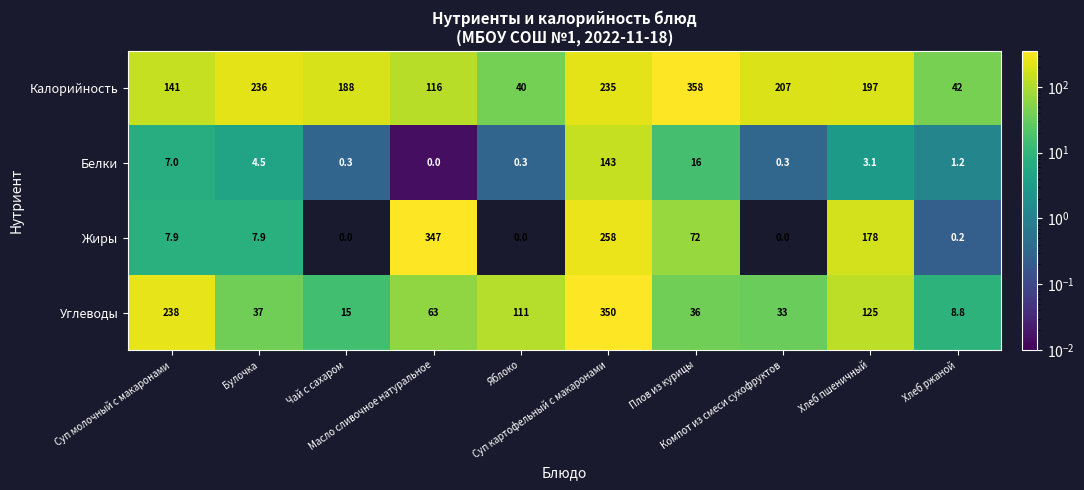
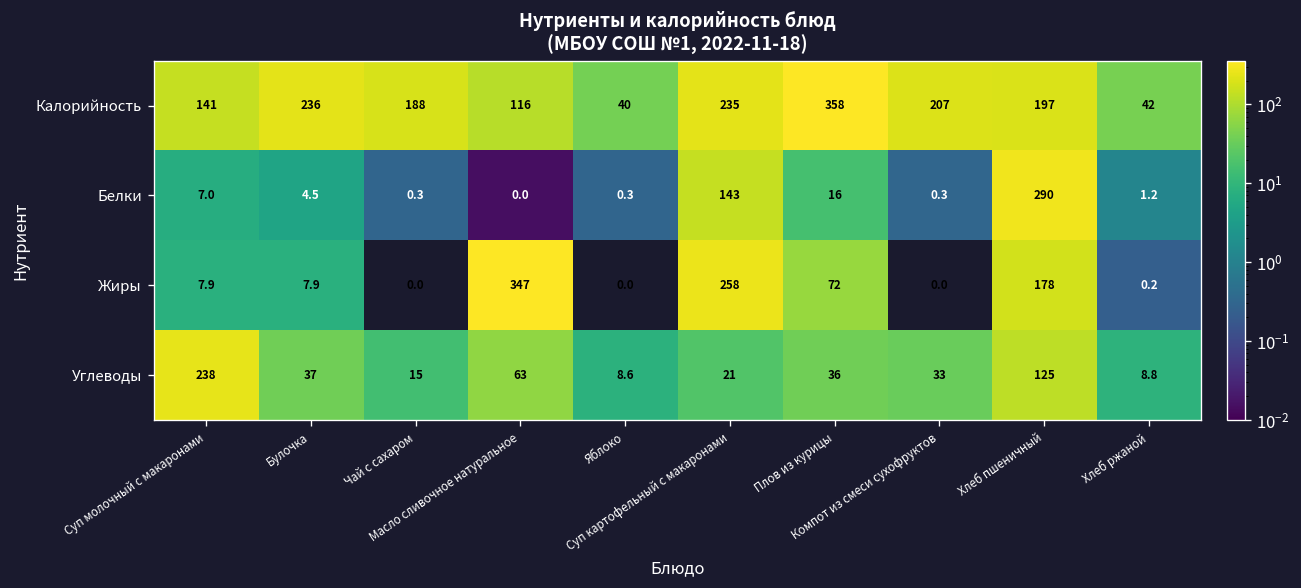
  {
    "Калорийность": {
      "Суп молочный с макаронами": 141,
      "Булочка": 236,
      "Чай с сахаром": 188,
      "Масло сливочное натуральное": 116,
      "Яблоко": 40,
      "Суп картофельный с макаронами": 235,
      "Плов из курицы": 358,
      "Компот из смеси сухофруктов": 207,
      "Хлеб пшеничный": 197,
      "Хлеб ржаной": 42
    },
    "Белки": {
      "Суп молочный с макаронами": 7.0,
      "Булочка": 4.5,
      "Чай с сахаром": 0.3,
      "Масло сливочное натуральное": 0.0,
      "Яблоко": 0.3,
      "Суп картофельный с макаронами": 143,
      "Плов из курицы": 16,
      "Компот из смеси сухофруктов": 0.3,
-     "Хлеб пшеничный": 3.1,
+     "Хлеб пшеничный": 290,
      "Хлеб ржаной": 1.2
    },
    "Жиры": {
      "Суп молочный с макаронами": 7.9,
      "Булочка": 7.9,
      "Масло сливочное натуральное": 347,
      "Суп картофельный с макаронами": 258,
      "Плов из курицы": 72,
      "Хлеб пшеничный": 178,
      "Хлеб ржаной": 0.2
    },
    "Углеводы": {
      "Суп молочный с макаронами": 238,
      "Булочка": 37,
      "Чай с сахаром": 15,
      "Масло сливочное натуральное": 63,
-     "Яблоко": 111,
-     "Суп картофельный с макаронами": 350,
+     "Яблоко": 8.6,
+     "Суп картофельный с макаронами": 21,
      "Плов из курицы": 36,
      "Компот из смеси сухофруктов": 33,
      "Хлеб пшеничный": 125,
      "Хлеб ржаной": 8.8
    }
  }
